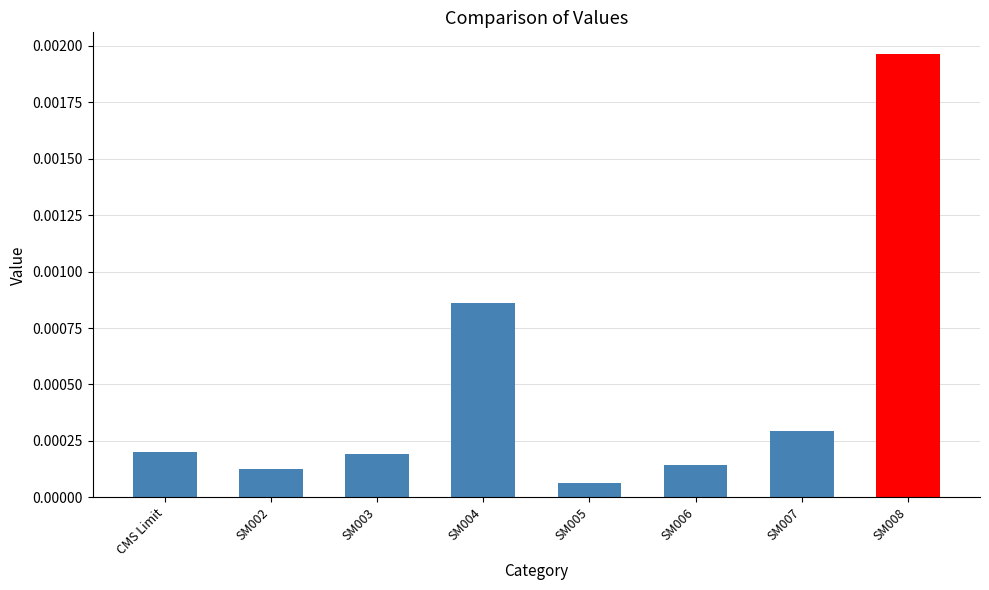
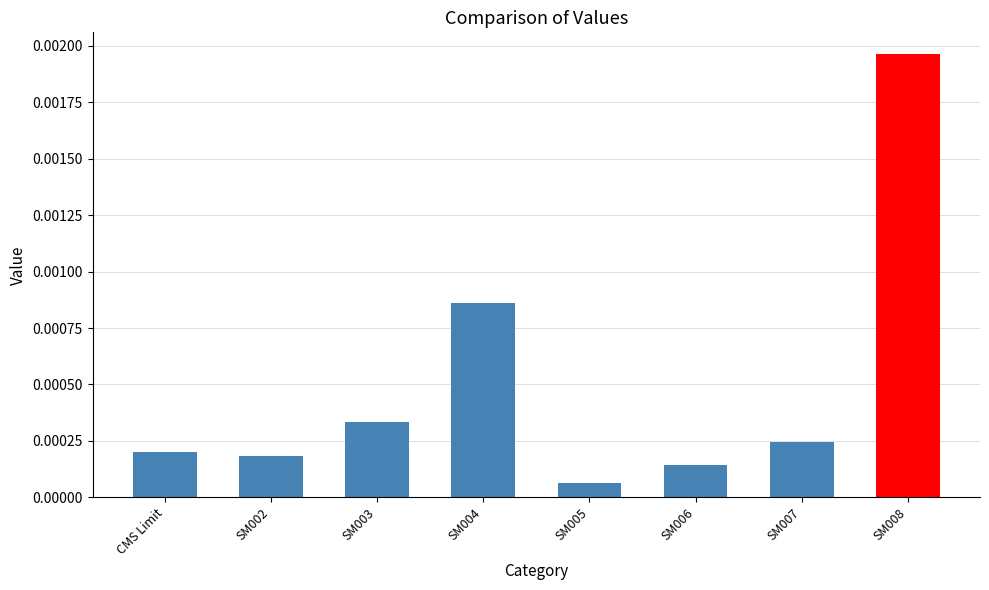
  {
    "CMS Limit": 0.00020,
-   "SM002": 0.00013,
-   "SM003": 0.00019,
+   "SM002": 0.00018,
+   "SM003": 0.00033,
    "SM004": 0.00086,
    "SM005": 0.00006,
    "SM006": 0.00014,
-   "SM007": 0.00029,
+   "SM007": 0.00025,
    "SM008": 0.00196
  }
